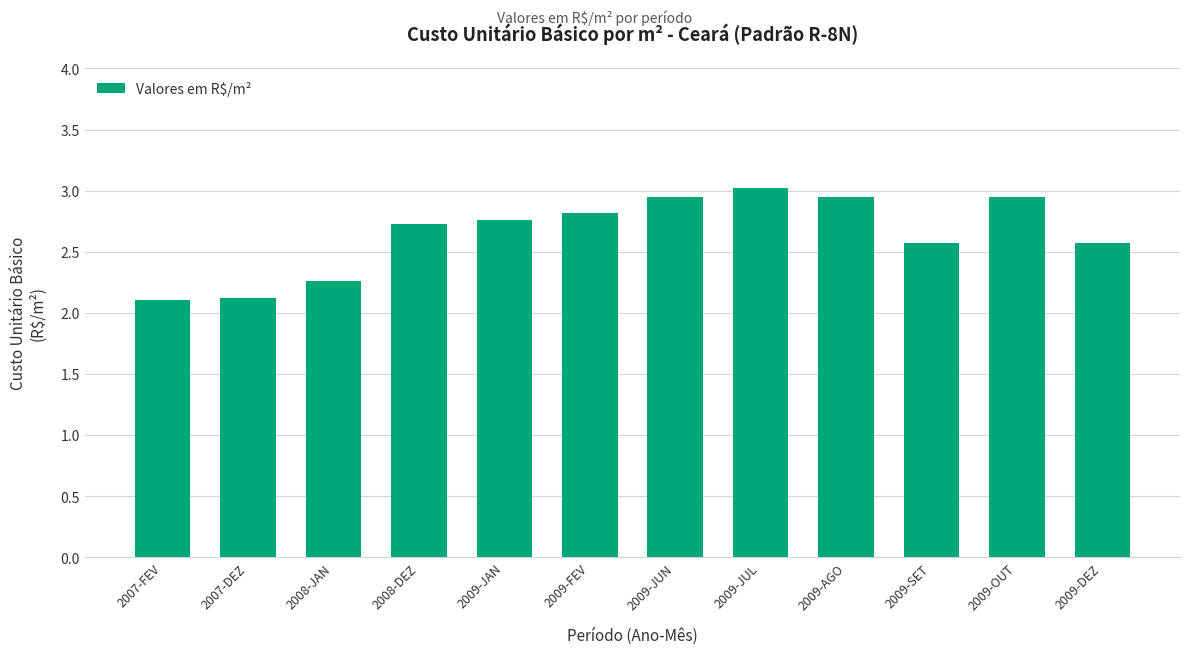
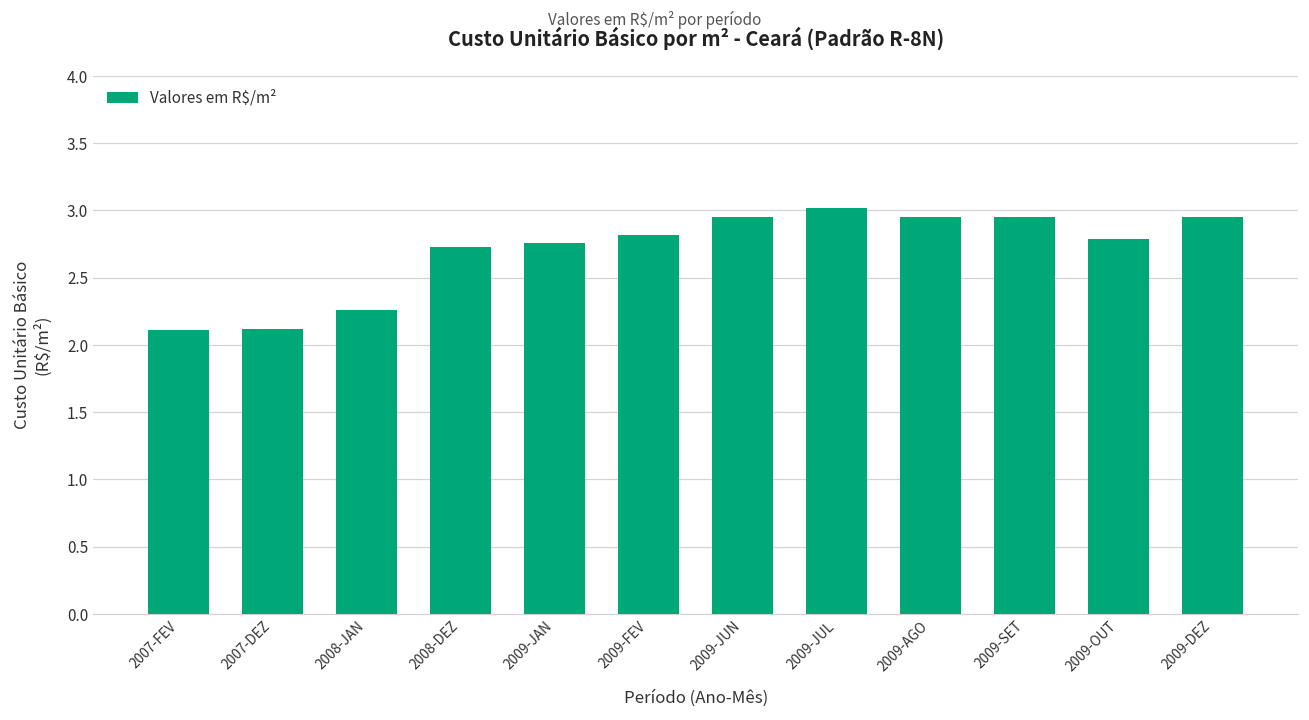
  {
    "2007-FEV": 2.11,
    "2007-DEZ": 2.12,
    "2008-JAN": 2.26,
    "2008-DEZ": 2.73,
    "2009-JAN": 2.76,
    "2009-FEV": 2.82,
    "2009-JUN": 2.95,
    "2009-JUL": 3.02,
    "2009-AGO": 2.95,
-   "2009-SET": 2.57,
-   "2009-OUT": 2.95,
-   "2009-DEZ": 2.57
+   "2009-SET": 2.95,
+   "2009-OUT": 2.79,
+   "2009-DEZ": 2.95
  }
